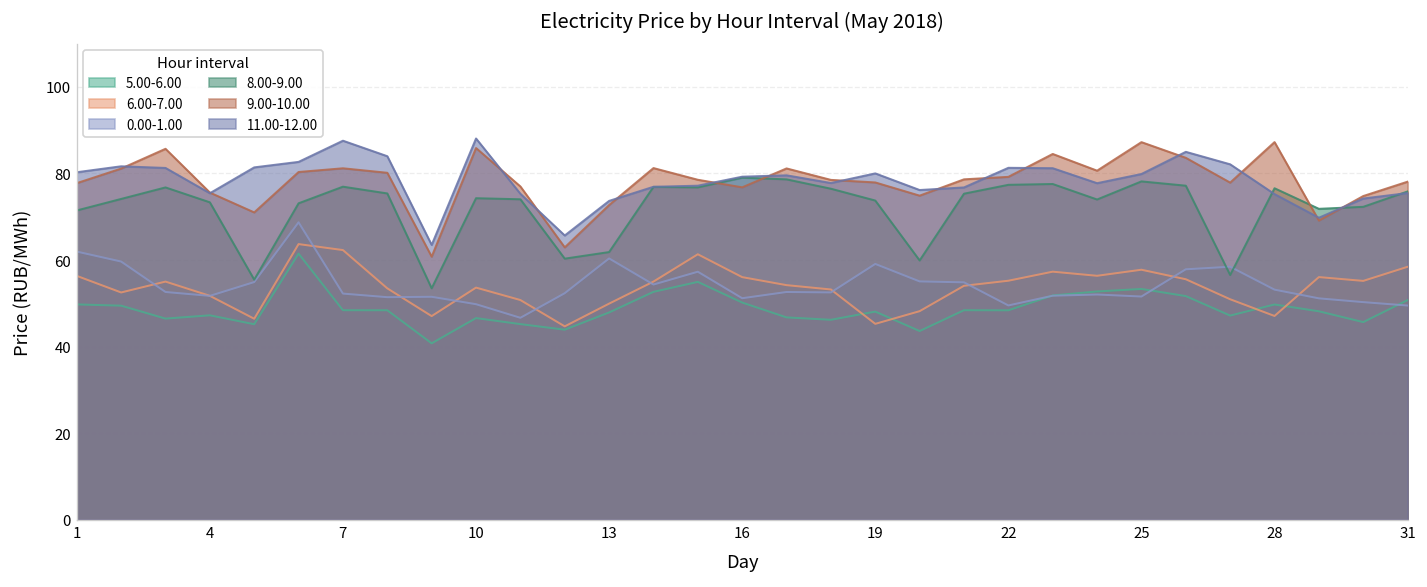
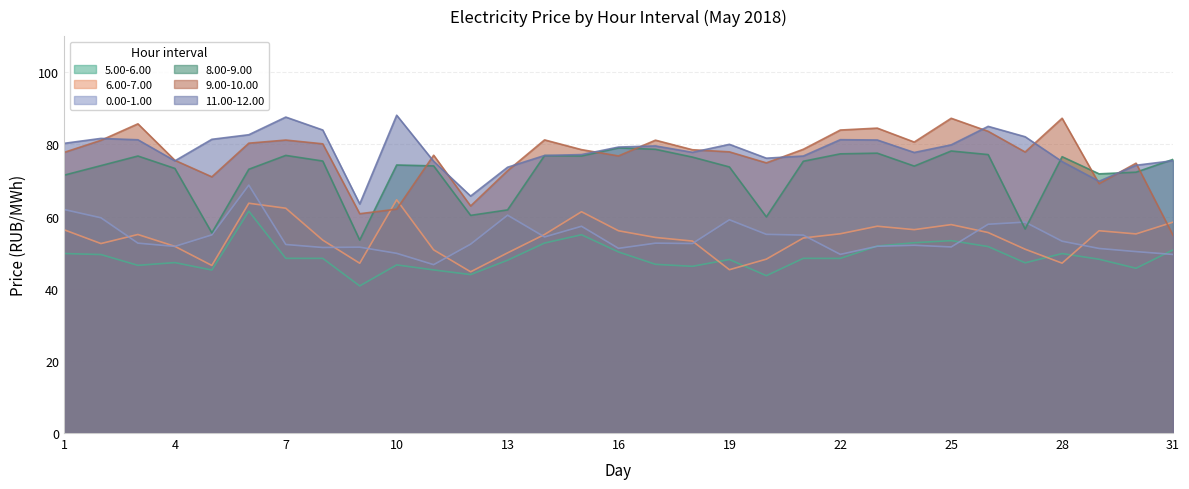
  {
    "6.00-7.00": {
      "1": 56,
      "7": 62,
-     "10": 54,
+     "10": 65,
      "13": 50,
      "16": 56,
      "19": 45,
      "22": 55,
      "25": 58,
      "28": 47,
      "31": 58
    },
    "9.00-10.00": {
      "1": 78,
      "7": 81,
-     "10": 86,
+     "10": 62,
      "13": 73,
      "16": 77,
      "19": 78,
-     "22": 79,
+     "22": 84,
      "25": 87,
      "28": 87,
-     "31": 78
+     "31": 55
    }
  }
